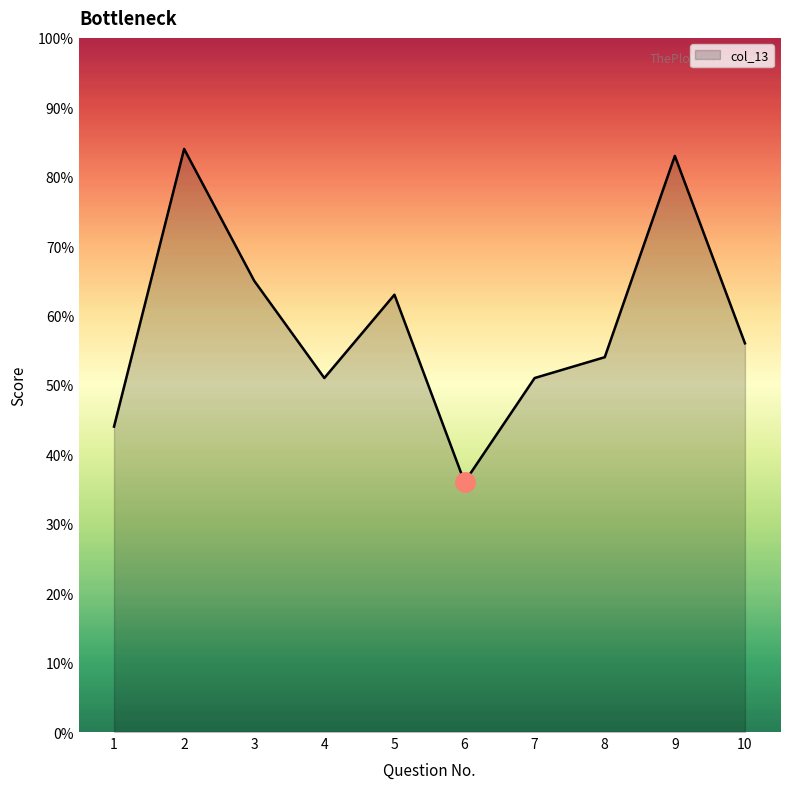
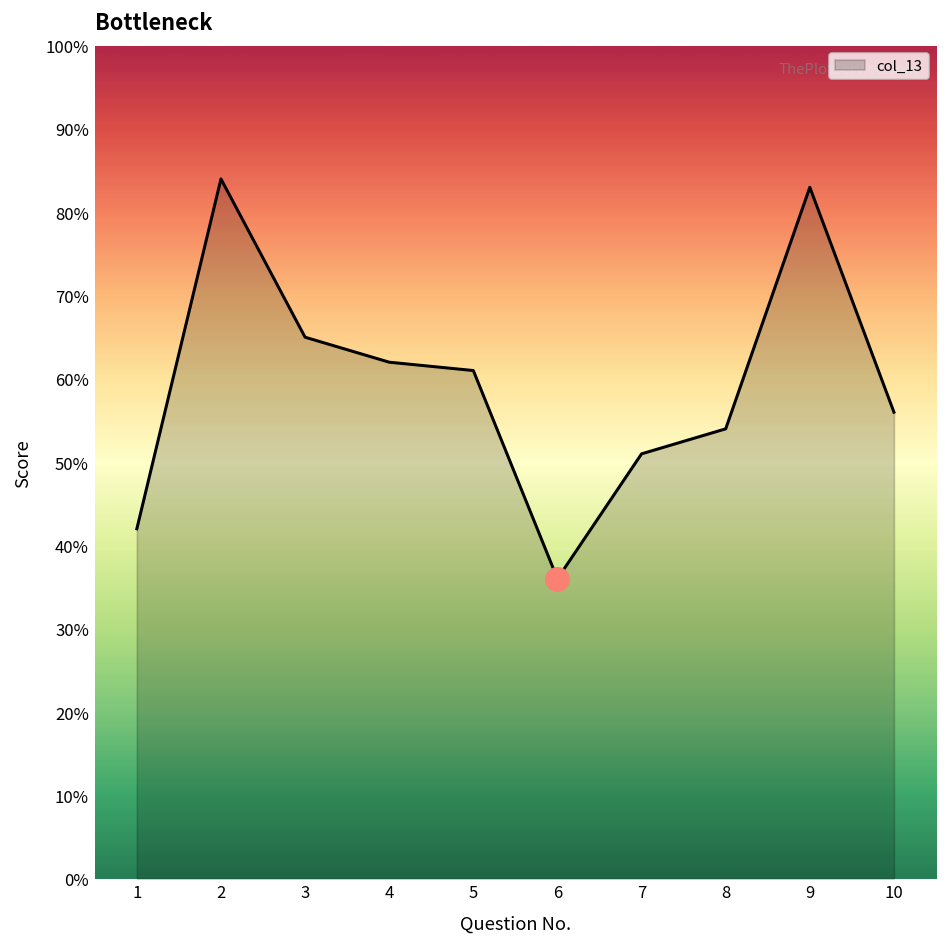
  {
    "col_13": {
-     "1": "44%",
+     "1": "42%",
      "2": "84%",
      "3": "65%",
-     "4": "51%",
-     "5": "63%",
+     "4": "62%",
+     "5": "61%",
      "7": "51%",
      "8": "54%",
      "9": "83%",
      "10": "56%"
    }
  }
